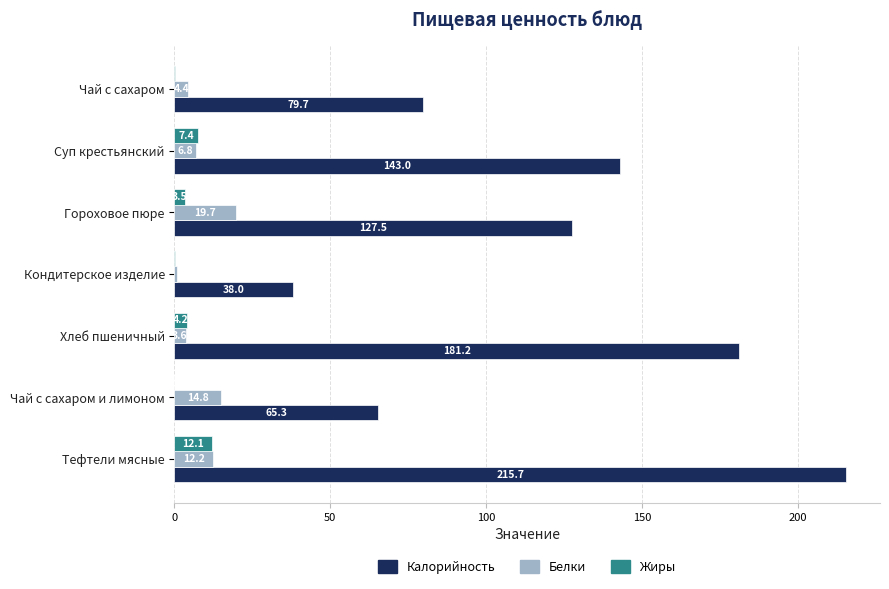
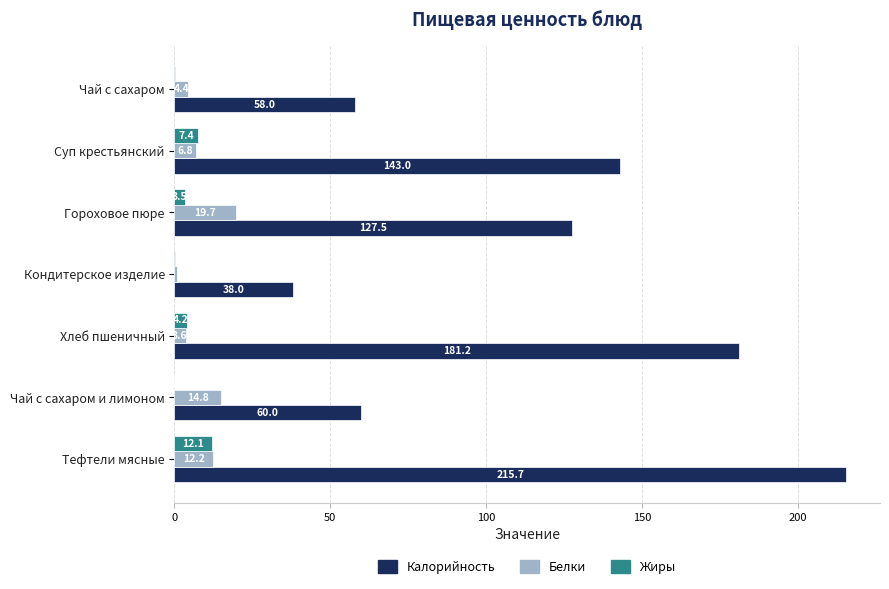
  {
    "Калорийность": {
-     "Чай с сахаром": 79.7,
+     "Чай с сахаром": 58.0,
      "Суп крестьянский": 143.0,
      "Гороховое пюре": 127.5,
      "Кондитерское изделие": 38.0,
      "Хлеб пшеничный": 181.2,
-     "Чай с сахаром и лимоном": 65.3,
+     "Чай с сахаром и лимоном": 60.0,
      "Тефтели мясные": 215.7
    },
    "Белки": {
      "Чай с сахаром": 4.4,
      "Суп крестьянский": 6.8,
      "Гороховое пюре": 19.7,
      "Хлеб пшеничный": 3.6,
      "Чай с сахаром и лимоном": 14.8,
      "Тефтели мясные": 12.2
    },
    "Жиры": {
      "Суп крестьянский": 7.4,
      "Гороховое пюре": 3.5,
      "Хлеб пшеничный": 4.2,
      "Тефтели мясные": 12.1
    }
  }
